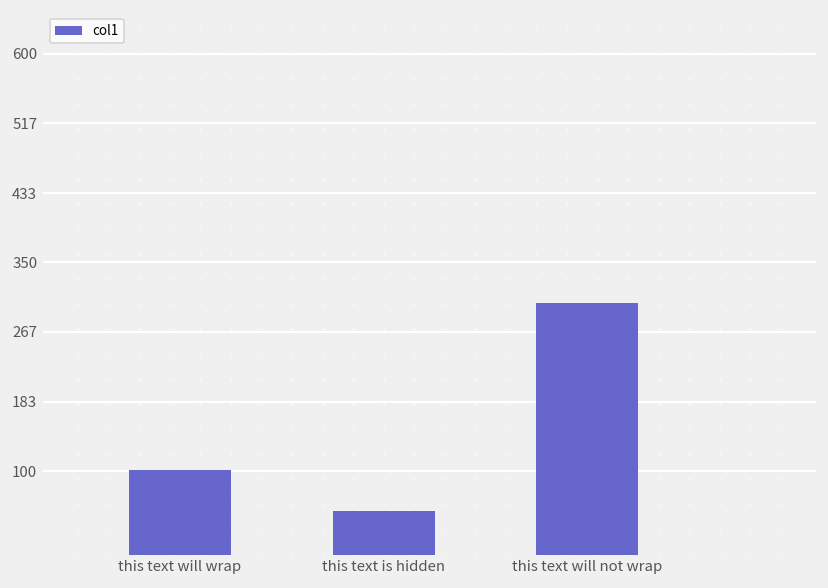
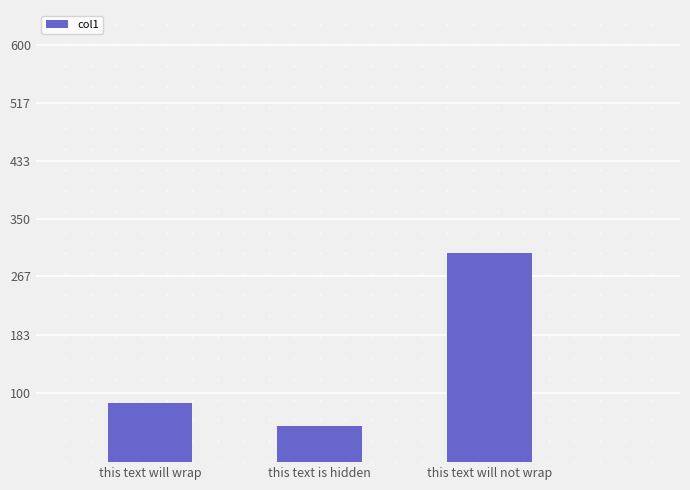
  {
    "col1": {
-     "this text will wrap": 100,
+     "this text will wrap": 90,
      "this text is hidden": 50,
      "this text will not wrap": 300
    }
  }
